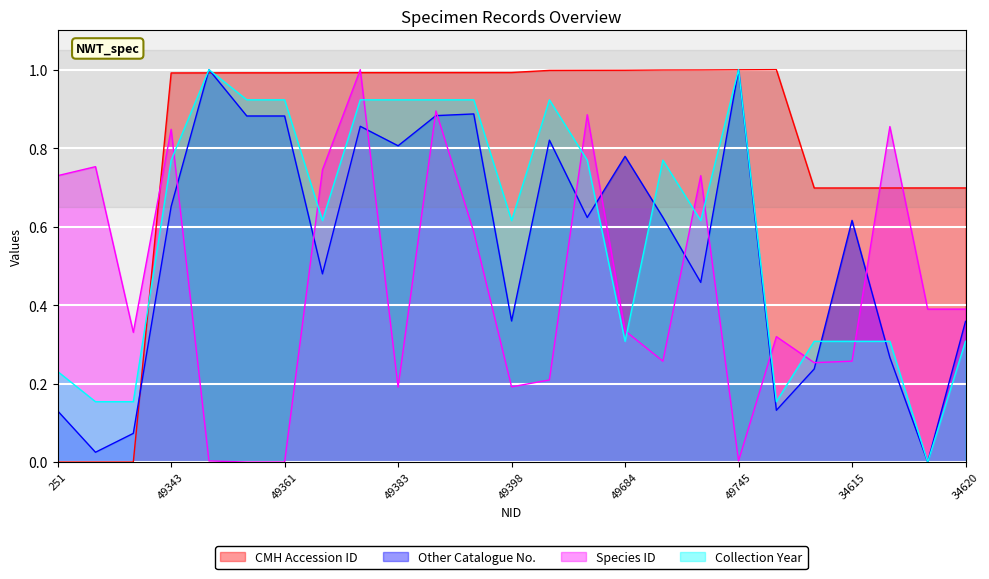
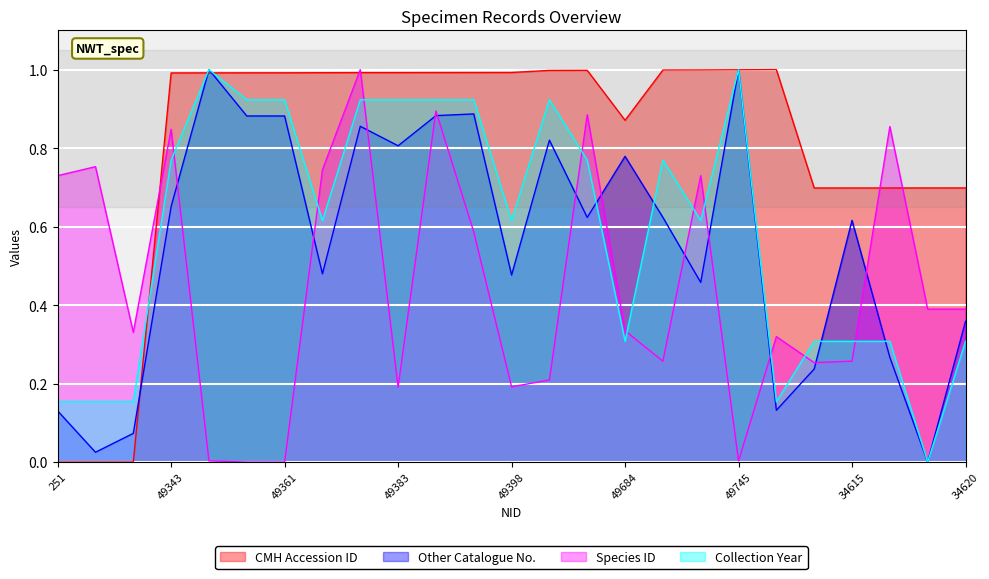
  {
    "CMH Accession ID": {
      "251": 0.00,
      "49343": 0.99,
      "49361": 0.99,
      "49383": 0.99,
      "49398": 0.99,
-     "49684": 1.00,
+     "49684": 0.87,
      "34615": 0.70,
      "34620": 0.70
    },
    "Other Catalogue No.": {
      "251": 0.13,
      "49343": 0.65,
      "49361": 0.88,
      "49383": 0.81,
-     "49398": 0.36,
+     "49398": 0.48,
      "49684": 0.78,
      "34615": 0.62,
      "34620": 0.36
    },
    "Species ID": {
      "251": 0.73,
      "49343": 0.85,
      "49361": 0.00,
      "49383": 0.19,
      "49398": 0.19,
      "49684": 0.33,
      "49745": 0.00,
      "34615": 0.26,
      "34620": 0.39
    },
    "Collection Year": {
-     "251": 0.23,
+     "251": 0.15,
      "49343": 0.77,
      "49361": 0.92,
      "49383": 0.92,
      "49398": 0.62,
      "49684": 0.31,
      "34615": 0.31,
      "34620": 0.31
    }
  }
